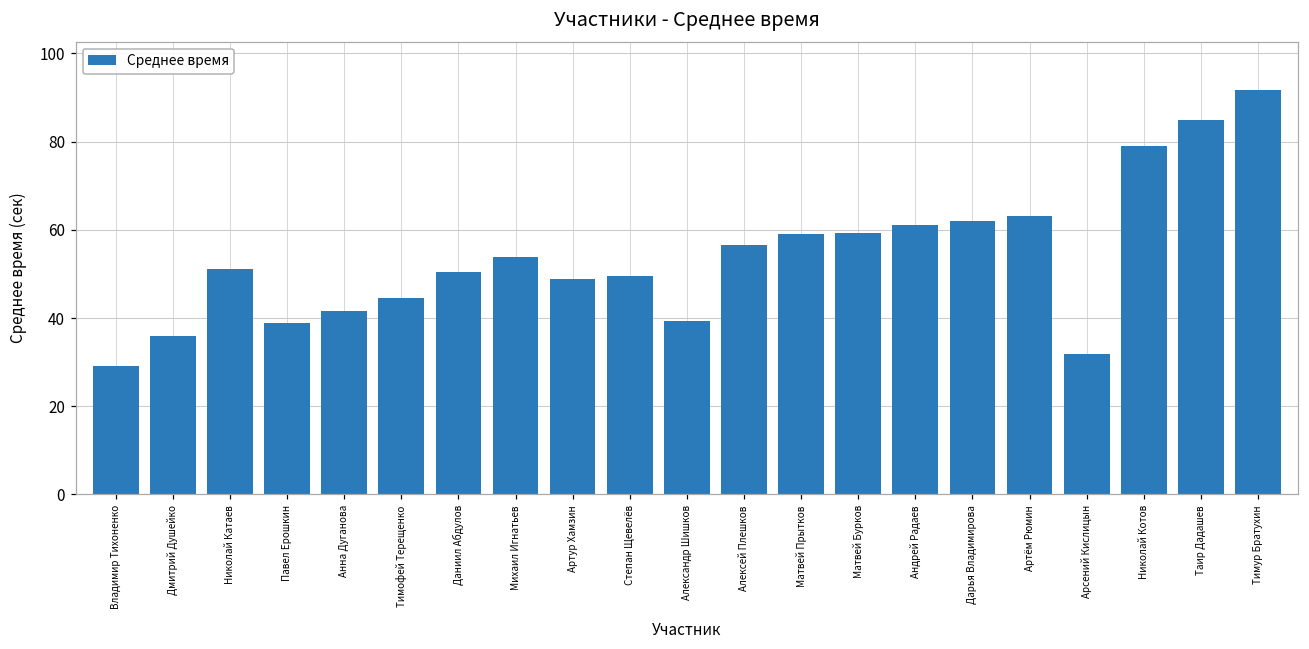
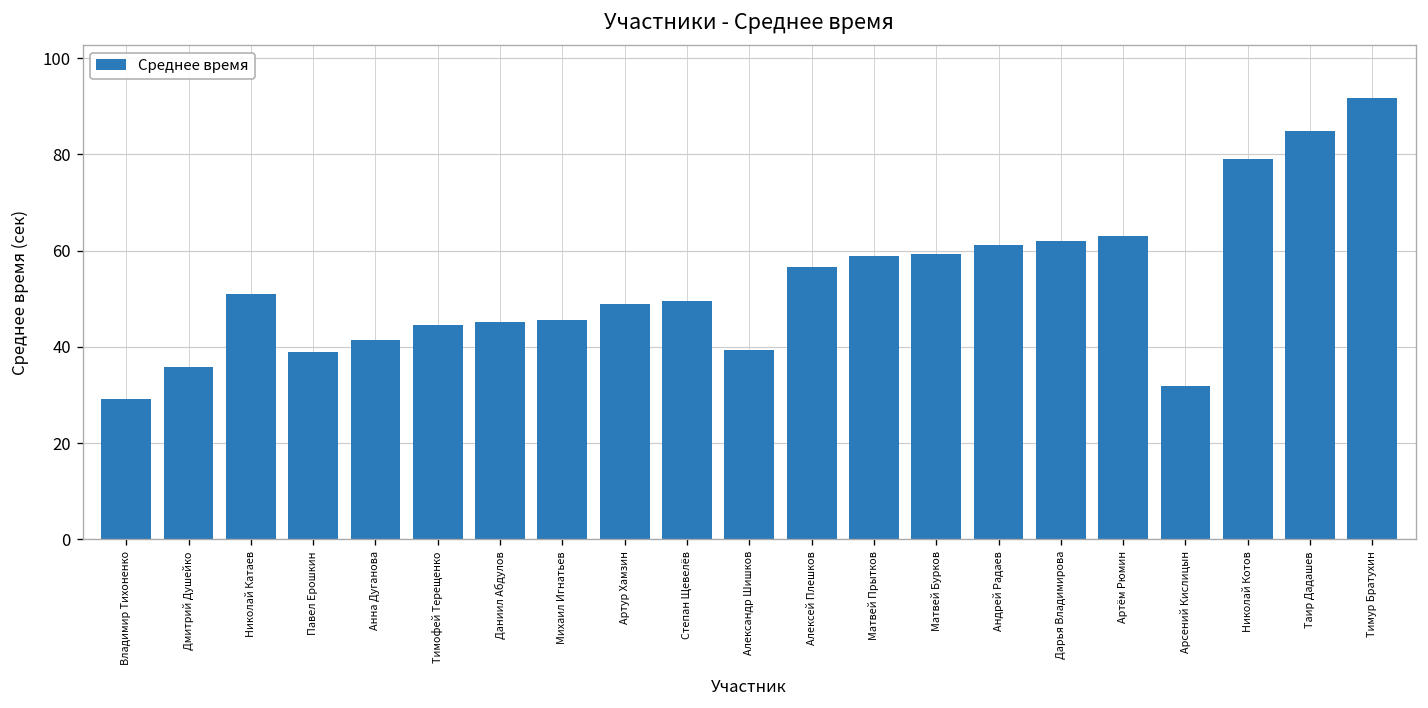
  {
    "Владимир Тихоненко": 29,
    "Дмитрий Душейко": 36,
    "Николай Катаев": 51,
    "Павел Ерошкин": 39,
    "Анна Дуганова": 41,
    "Тимофей Терещенко": 45,
-   "Даниил Абдулов": 51,
-   "Михаил Игнатьев": 54,
+   "Даниил Абдулов": 45,
+   "Михаил Игнатьев": 46,
    "Артур Хамзин": 49,
    "Степан Щевелёв": 50,
    "Александр Шишков": 39,
    "Алексей Плешков": 57,
    "Матвей Прытков": 59,
    "Матвей Бурков": 59,
    "Андрей Радаев": 61,
    "Дарья Владимирова": 62,
    "Артём Рюмин": 63,
    "Арсений Кислицын": 32,
    "Николай Котов": 79,
    "Таир Дадашев": 85,
    "Тимур Братухин": 92
  }
